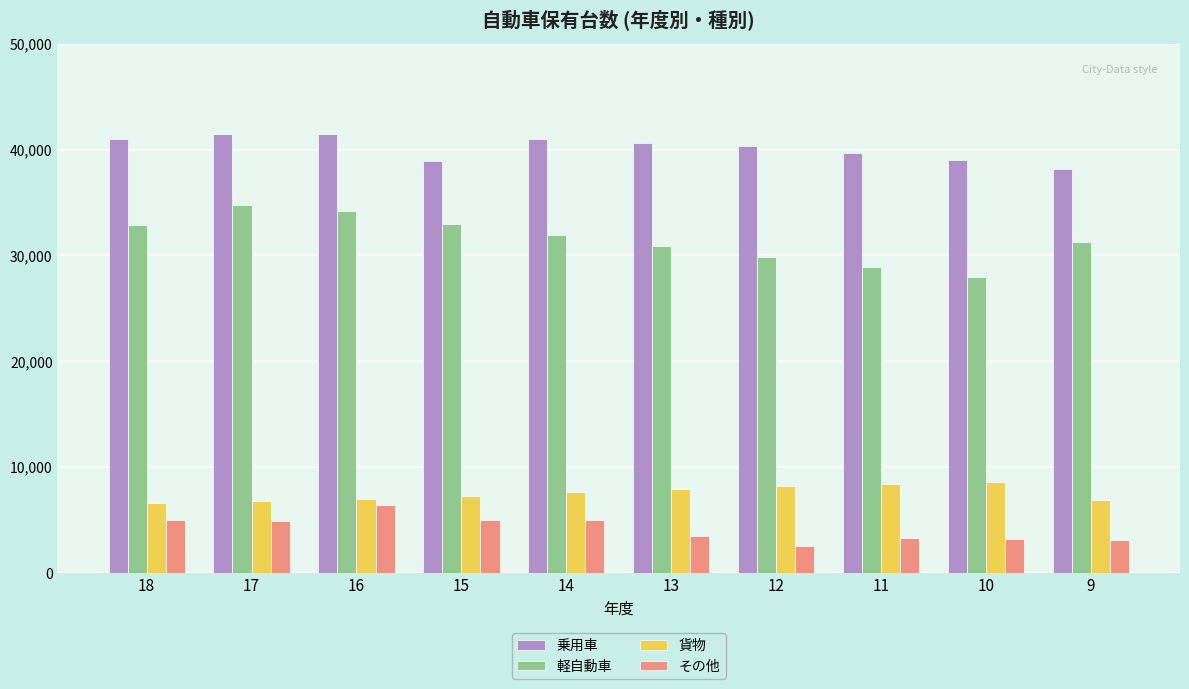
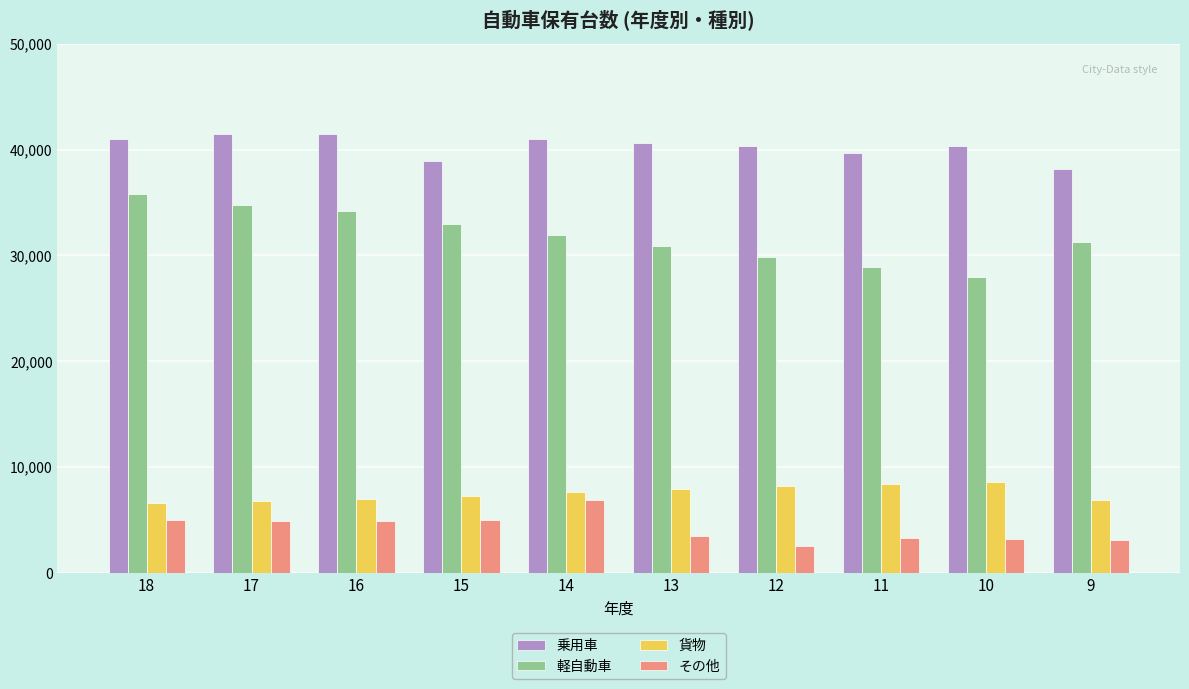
  {
    "乗用車": {
      "18": "41,000",
      "17": "41,400",
      "16": "41,400",
      "15": "38,900",
      "14": "41,000",
      "13": "40,600",
      "12": "40,400",
      "11": "39,700",
-     "10": "39,000",
+     "10": "40,400",
      "9": "38,200"
    },
    "軽自動車": {
-     "18": "32,900",
+     "18": "35,800",
      "17": "34,800",
      "16": "34,200",
      "15": "32,900",
      "14": "31,900",
      "13": "30,900",
      "12": "29,800",
      "11": "28,900",
      "10": "28,000",
      "9": "31,300"
    },
    "貨物": {
      "18": "6,600",
      "17": "6,800",
      "16": "7,000",
      "15": "7,300",
      "14": "7,700",
      "13": "7,900",
      "12": "8,200",
      "11": "8,400",
      "10": "8,600",
      "9": "6,900"
    },
    "その他": {
      "18": "5,000",
      "17": "4,900",
-     "16": "6,400",
+     "16": "4,900",
      "15": "5,000",
-     "14": "5,000",
+     "14": "6,900",
      "13": "3,500",
      "12": "2,500",
      "11": "3,400",
      "10": "3,200",
      "9": "3,100"
    }
  }
